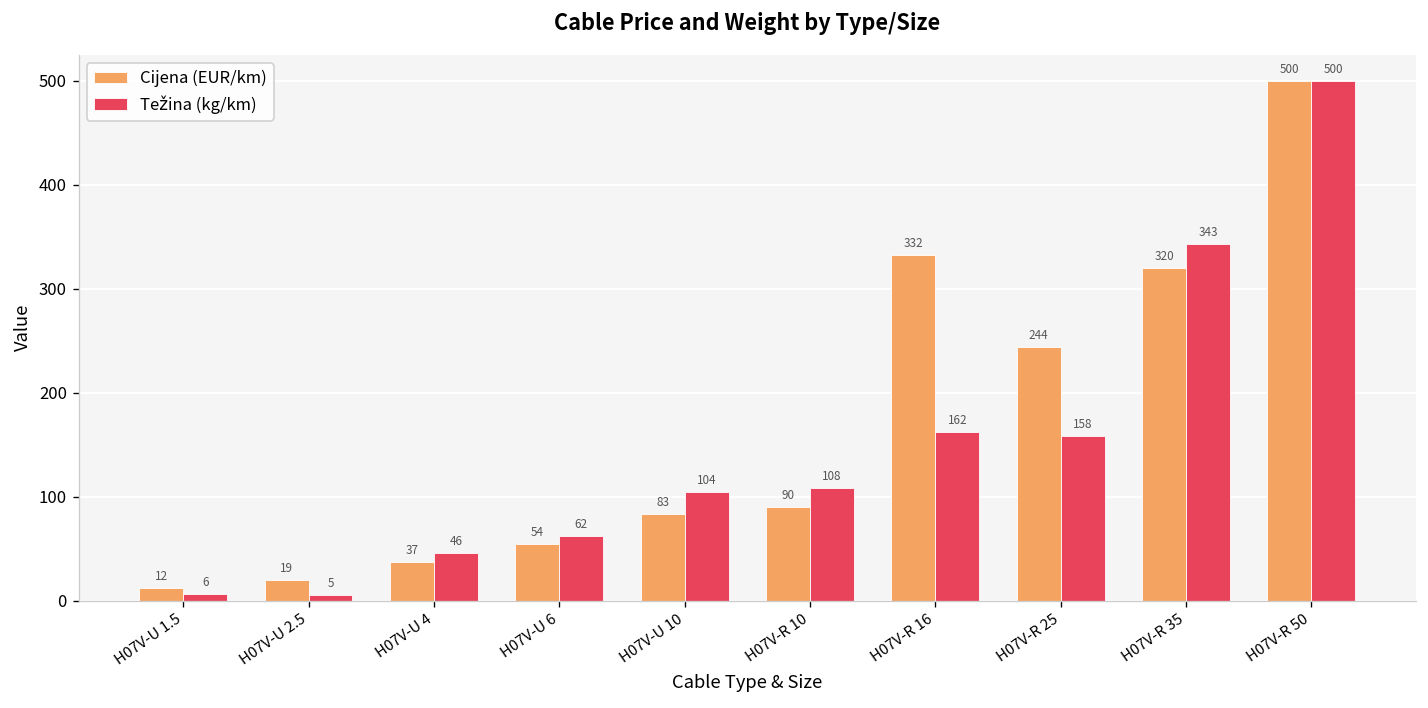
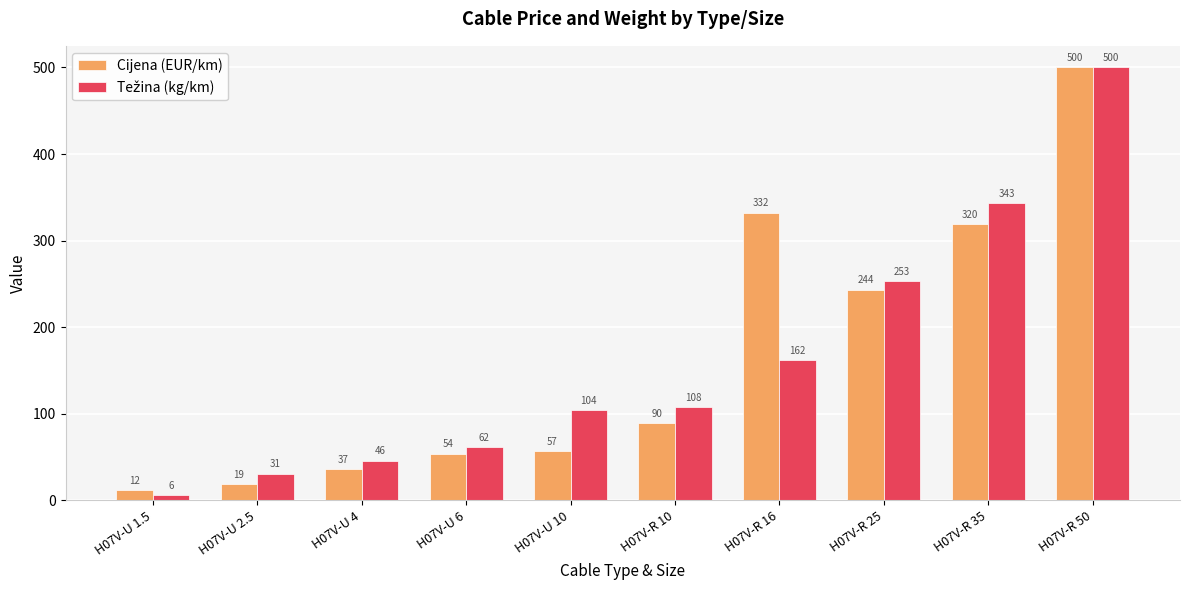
  {
    "Cijena (EUR/km)": {
      "H07V-U 1.5": 12,
      "H07V-U 2.5": 19,
      "H07V-U 4": 37,
      "H07V-U 6": 54,
-     "H07V-U 10": 83,
+     "H07V-U 10": 57,
      "H07V-R 10": 90,
      "H07V-R 16": 332,
      "H07V-R 25": 244,
      "H07V-R 35": 320,
      "H07V-R 50": 500
    },
    "Težina (kg/km)": {
      "H07V-U 1.5": 6,
-     "H07V-U 2.5": 5,
+     "H07V-U 2.5": 31,
      "H07V-U 4": 46,
      "H07V-U 6": 62,
      "H07V-U 10": 104,
      "H07V-R 10": 108,
      "H07V-R 16": 162,
-     "H07V-R 25": 158,
+     "H07V-R 25": 253,
      "H07V-R 35": 343,
      "H07V-R 50": 500
    }
  }
